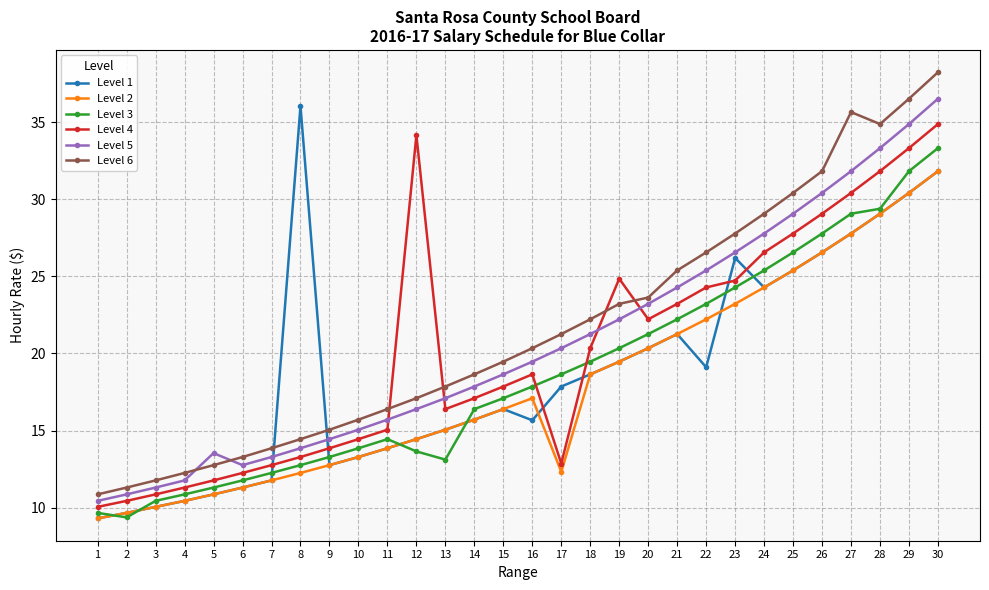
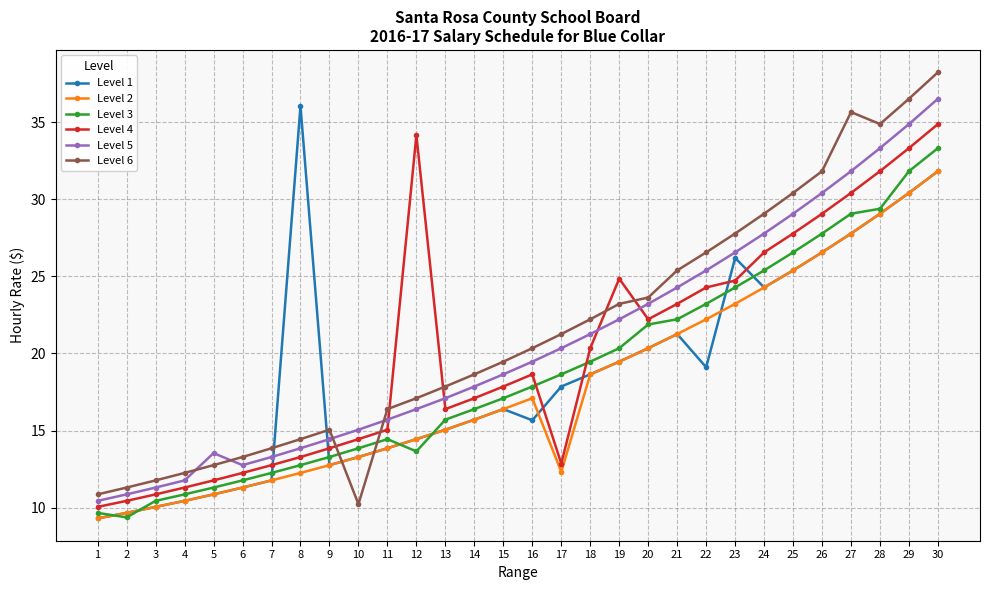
  {
    "Level 1": {
      "8": 36.0,
      "16": 15.7,
      "17": 17.9,
      "22": 19.1,
      "23": 26.2
    },
    "Level 2": {
      "8": 12.3,
      "16": 17.1,
      "17": 12.3,
      "22": 22.2,
      "23": 23.2
    },
    "Level 3": {
      "1": 9.7,
      "2": 9.4,
      "3": 10.4,
      "4": 10.9,
      "5": 11.3,
      "6": 11.8,
      "7": 12.3,
      "8": 12.8,
      "9": 13.3,
      "10": 13.9,
      "11": 14.4,
      "12": 13.7,
-     "13": 13.1,
+     "13": 15.7,
      "14": 16.4,
      "15": 17.1,
      "16": 17.9,
      "17": 18.6,
      "18": 19.5,
      "19": 20.3,
-     "20": 21.3,
+     "20": 21.9,
      "21": 22.2,
      "22": 23.2,
      "23": 24.3,
      "24": 25.4,
      "25": 26.6,
      "26": 27.8,
      "27": 29.1,
      "28": 29.4,
      "29": 31.8,
      "30": 33.3
    },
    "Level 4": {
      "1": 10.1,
      "2": 10.4,
      "3": 10.9,
      "4": 11.3,
      "5": 11.8,
      "6": 12.3,
      "7": 12.8,
      "8": 13.3,
      "9": 13.9,
      "10": 14.4,
      "11": 15.1,
      "12": 34.1,
      "13": 16.4,
      "14": 17.1,
      "15": 17.9,
      "16": 18.6,
      "17": 12.9,
      "18": 20.3,
      "19": 24.8,
      "20": 22.2,
      "21": 23.2,
      "22": 24.3,
      "23": 24.7,
      "24": 26.6,
      "25": 27.8,
      "26": 29.1,
      "27": 30.4,
      "28": 31.8,
      "29": 33.3,
      "30": 34.9
    },
    "Level 5": {
      "1": 10.4,
      "2": 10.9,
      "3": 11.3,
      "4": 11.8,
      "5": 13.5,
      "6": 12.8,
      "7": 13.3,
      "8": 13.9,
      "9": 14.4,
      "10": 15.1,
      "11": 15.7,
      "12": 16.4,
      "13": 17.1,
      "14": 17.9,
      "15": 18.6,
      "16": 19.5,
      "17": 20.3,
      "18": 21.3,
      "19": 22.2,
      "20": 23.2,
      "21": 24.3,
      "22": 25.4,
      "23": 26.6,
      "24": 27.8,
      "25": 29.1,
      "26": 30.4,
      "27": 31.8,
      "28": 33.3,
      "29": 34.9,
      "30": 36.5
    },
    "Level 6": {
      "1": 10.9,
      "2": 11.3,
      "3": 11.8,
      "4": 12.3,
      "5": 12.8,
      "6": 13.3,
      "7": 13.9,
      "8": 14.4,
      "9": 15.1,
-     "10": 15.7,
+     "10": 10.2,
      "11": 16.4,
      "12": 17.1,
      "13": 17.9,
      "14": 18.6,
      "15": 19.5,
      "16": 20.3,
      "17": 21.3,
      "18": 22.2,
      "19": 23.2,
      "20": 23.6,
      "21": 25.4,
      "22": 26.6,
      "23": 27.8,
      "24": 29.1,
      "25": 30.4,
      "26": 31.8,
      "27": 35.6,
      "28": 34.9,
      "29": 36.5,
      "30": 38.2
    }
  }
